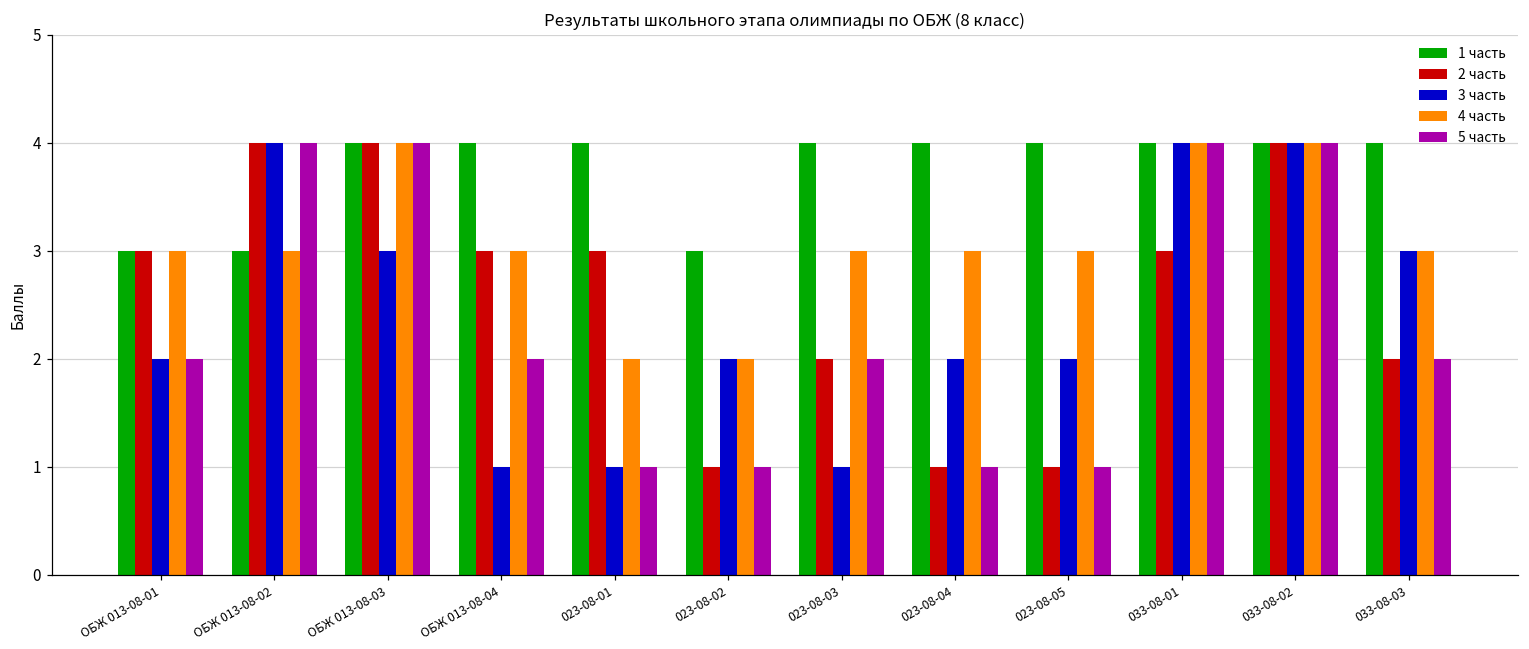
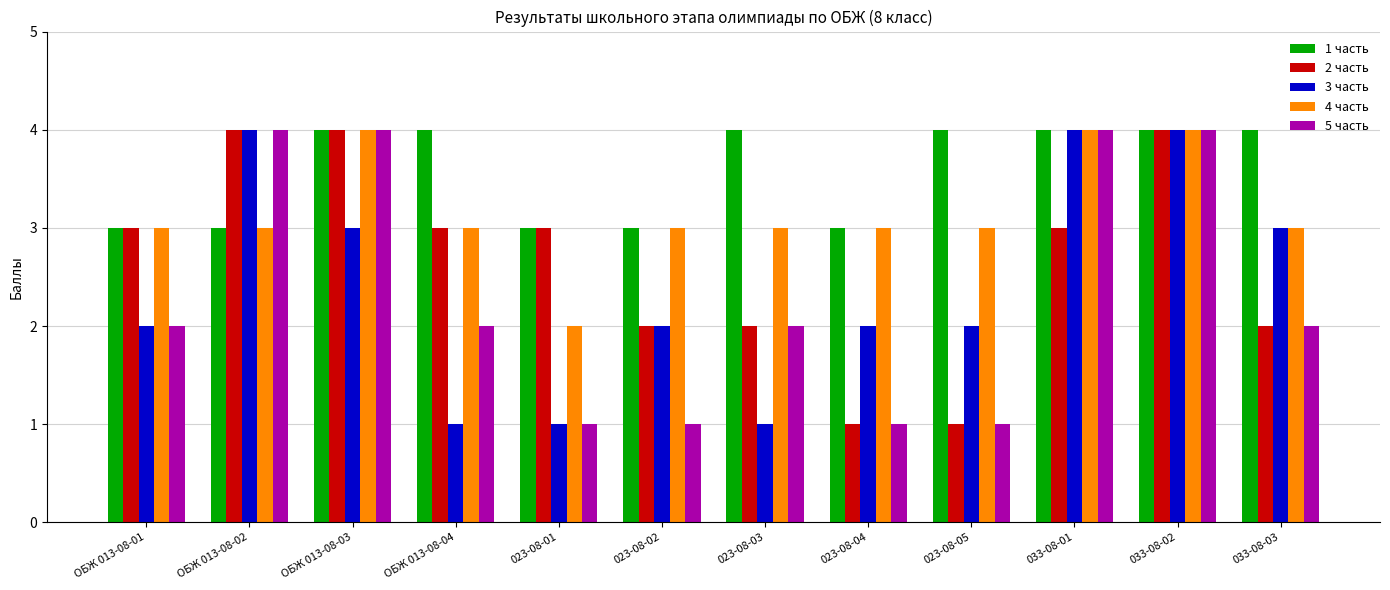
  {
    "1 часть": {
      "ОБЖ 013-08-01": 3,
      "ОБЖ 013-08-02": 3,
      "ОБЖ 013-08-03": 4,
      "ОБЖ 013-08-04": 4,
-     "023-08-01": 4,
+     "023-08-01": 3,
      "023-08-02": 3,
      "023-08-03": 4,
-     "023-08-04": 4,
+     "023-08-04": 3,
      "023-08-05": 4,
      "033-08-01": 4,
      "033-08-02": 4,
      "033-08-03": 4
    },
    "2 часть": {
      "ОБЖ 013-08-01": 3,
      "ОБЖ 013-08-02": 4,
      "ОБЖ 013-08-03": 4,
      "ОБЖ 013-08-04": 3,
      "023-08-01": 3,
-     "023-08-02": 1,
+     "023-08-02": 2,
      "023-08-03": 2,
      "023-08-04": 1,
      "023-08-05": 1,
      "033-08-01": 3,
      "033-08-02": 4,
      "033-08-03": 2
    },
    "3 часть": {
      "ОБЖ 013-08-01": 2,
      "ОБЖ 013-08-02": 4,
      "ОБЖ 013-08-03": 3,
      "ОБЖ 013-08-04": 1,
      "023-08-01": 1,
      "023-08-02": 2,
      "023-08-03": 1,
      "023-08-04": 2,
      "023-08-05": 2,
      "033-08-01": 4,
      "033-08-02": 4,
      "033-08-03": 3
    },
    "4 часть": {
      "ОБЖ 013-08-01": 3,
      "ОБЖ 013-08-02": 3,
      "ОБЖ 013-08-03": 4,
      "ОБЖ 013-08-04": 3,
      "023-08-01": 2,
-     "023-08-02": 2,
+     "023-08-02": 3,
      "023-08-03": 3,
      "023-08-04": 3,
      "023-08-05": 3,
      "033-08-01": 4,
      "033-08-02": 4,
      "033-08-03": 3
    },
    "5 часть": {
      "ОБЖ 013-08-01": 2,
      "ОБЖ 013-08-02": 4,
      "ОБЖ 013-08-03": 4,
      "ОБЖ 013-08-04": 2,
      "023-08-01": 1,
      "023-08-02": 1,
      "023-08-03": 2,
      "023-08-04": 1,
      "023-08-05": 1,
      "033-08-01": 4,
      "033-08-02": 4,
      "033-08-03": 2
    }
  }
